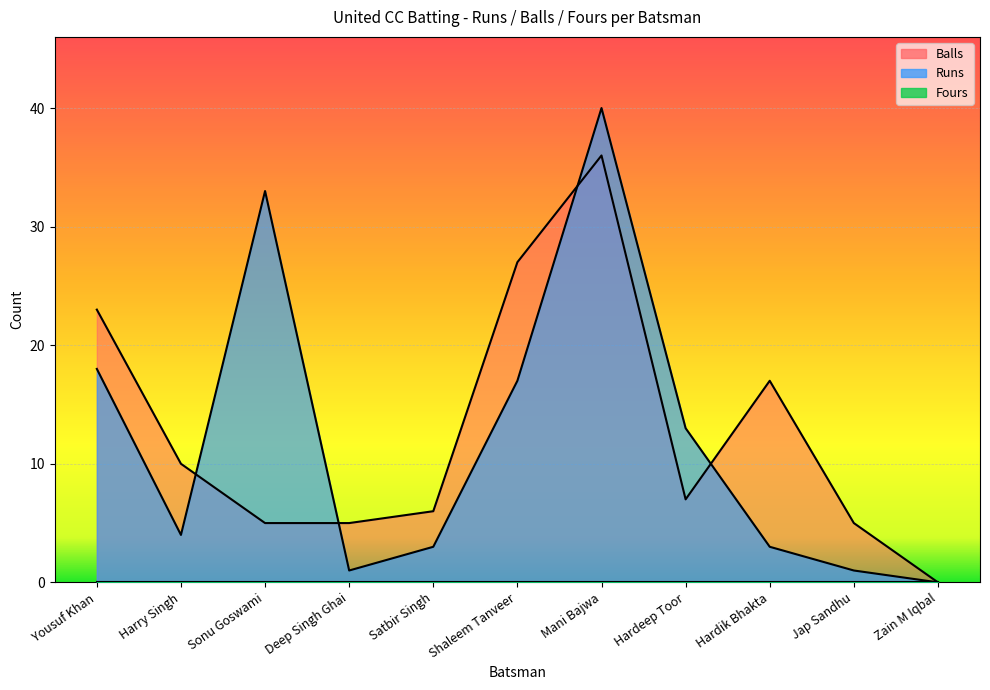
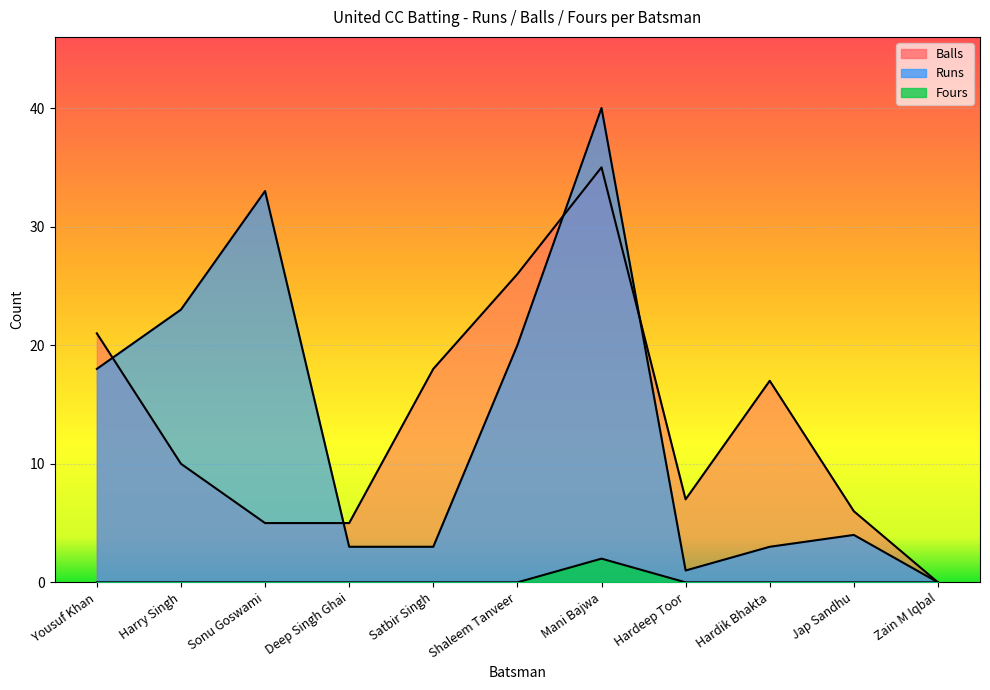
  {
    "Balls": {
-     "Yousuf Khan": 23,
+     "Yousuf Khan": 21,
      "Harry Singh": 10,
      "Sonu Goswami": 5,
      "Deep Singh Ghai": 5,
-     "Satbir Singh": 6,
-     "Shaleem Tanveer": 27,
-     "Mani Bajwa": 36,
+     "Satbir Singh": 18,
+     "Shaleem Tanveer": 26,
+     "Mani Bajwa": 35,
      "Hardeep Toor": 7,
      "Hardik Bhakta": 17,
-     "Jap Sandhu": 5
+     "Jap Sandhu": 6
    },
    "Runs": {
      "Yousuf Khan": 18,
-     "Harry Singh": 4,
+     "Harry Singh": 23,
      "Sonu Goswami": 33,
-     "Deep Singh Ghai": 1,
+     "Deep Singh Ghai": 3,
      "Satbir Singh": 3,
-     "Shaleem Tanveer": 17,
+     "Shaleem Tanveer": 20,
      "Mani Bajwa": 40,
-     "Hardeep Toor": 13,
+     "Hardeep Toor": 1,
      "Hardik Bhakta": 3,
-     "Jap Sandhu": 1
+     "Jap Sandhu": 4
    },
    "Fours": {
      "Yousuf Khan": 0,
      "Harry Singh": 0,
      "Sonu Goswami": 0,
      "Deep Singh Ghai": 0,
      "Satbir Singh": 0,
      "Shaleem Tanveer": 0,
-     "Mani Bajwa": 0,
+     "Mani Bajwa": 2,
      "Hardeep Toor": 0,
      "Hardik Bhakta": 0,
      "Jap Sandhu": 0
    }
  }
